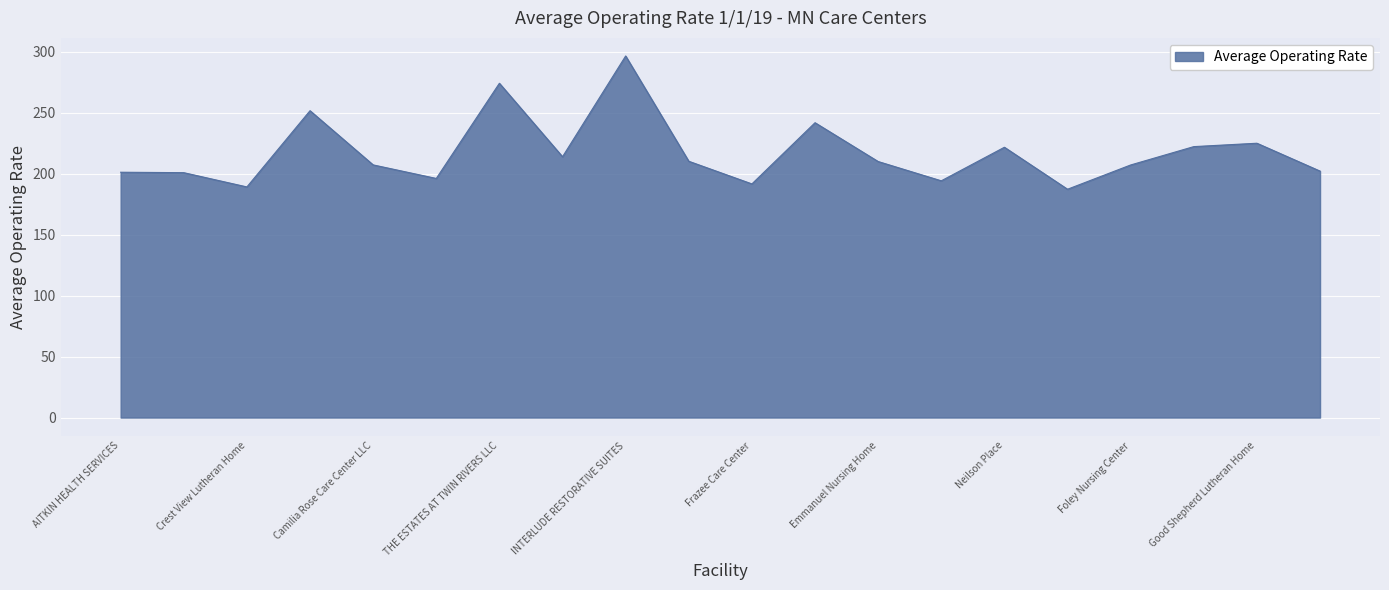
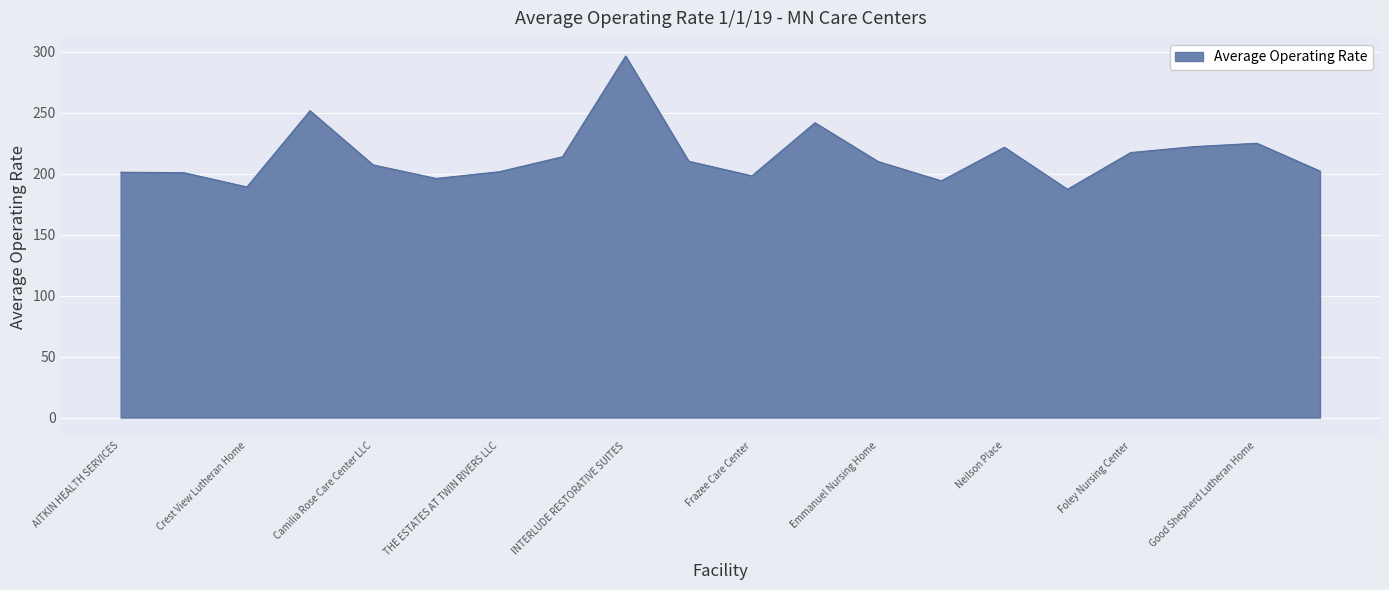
  {
    "AITKIN HEALTH SERVICES": 201,
    "Crest View Lutheran Home": 189,
    "Camilia Rose Care Center LLC": 207,
-   "THE ESTATES AT TWIN RIVERS LLC": 274,
+   "THE ESTATES AT TWIN RIVERS LLC": 202,
    "INTERLUDE RESTORATIVE SUITES": 296,
-   "Frazee Care Center": 192,
+   "Frazee Care Center": 198,
    "Emmanuel Nursing Home": 210,
    "Neilson Place": 222,
-   "Foley Nursing Center": 207,
+   "Foley Nursing Center": 217,
    "Good Shepherd Lutheran Home": 225
  }
